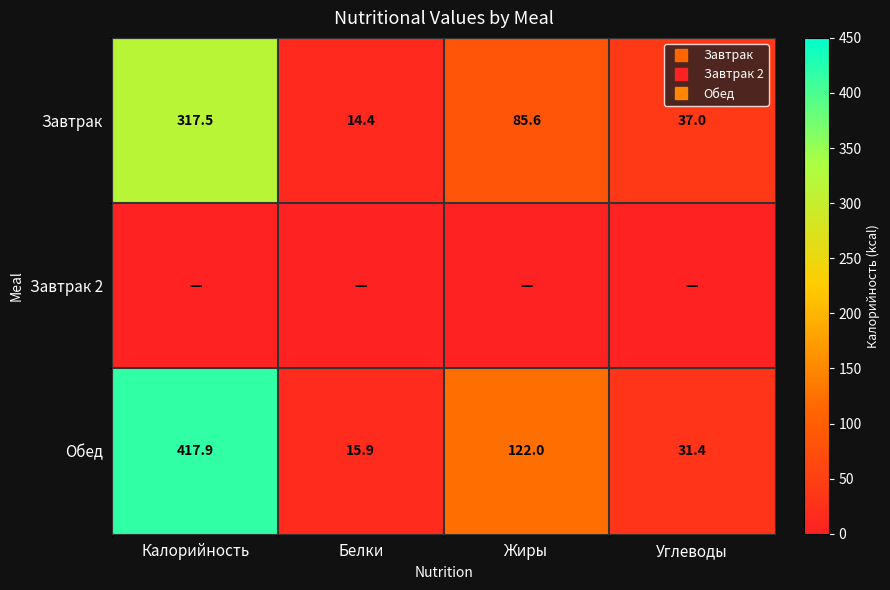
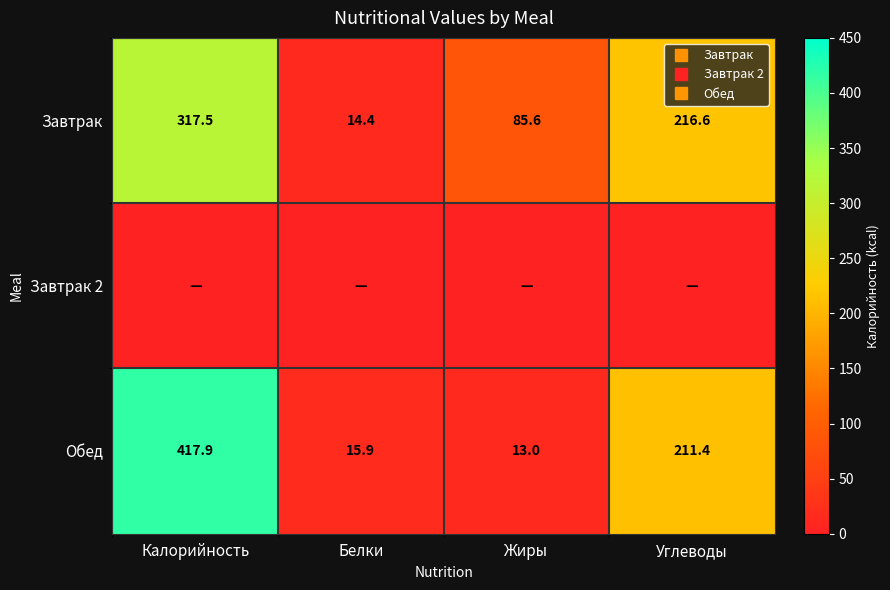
  {
    "Завтрак": {
      "Калорийность": 317.5,
      "Белки": 14.4,
      "Жиры": 85.6,
-     "Углеводы": 37.0
+     "Углеводы": 216.6
    },
    "Обед": {
      "Калорийность": 417.9,
      "Белки": 15.9,
-     "Жиры": 122.0,
-     "Углеводы": 31.4
+     "Жиры": 13.0,
+     "Углеводы": 211.4
    }
  }
